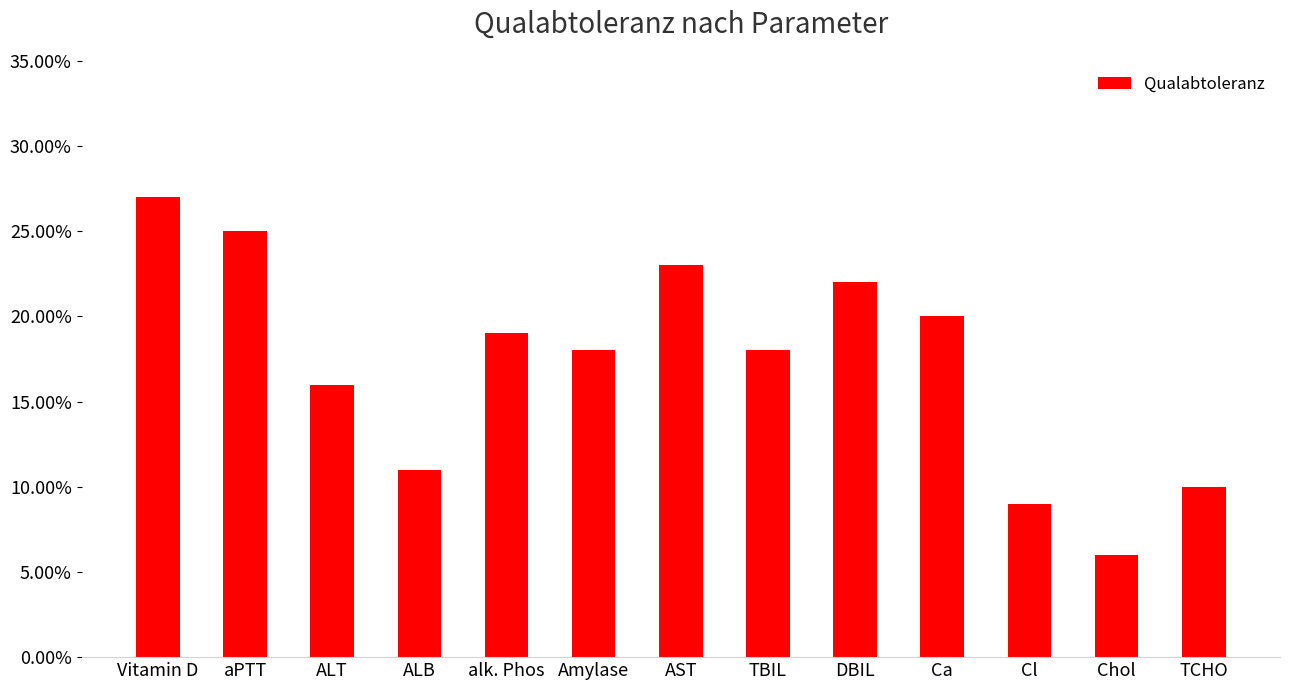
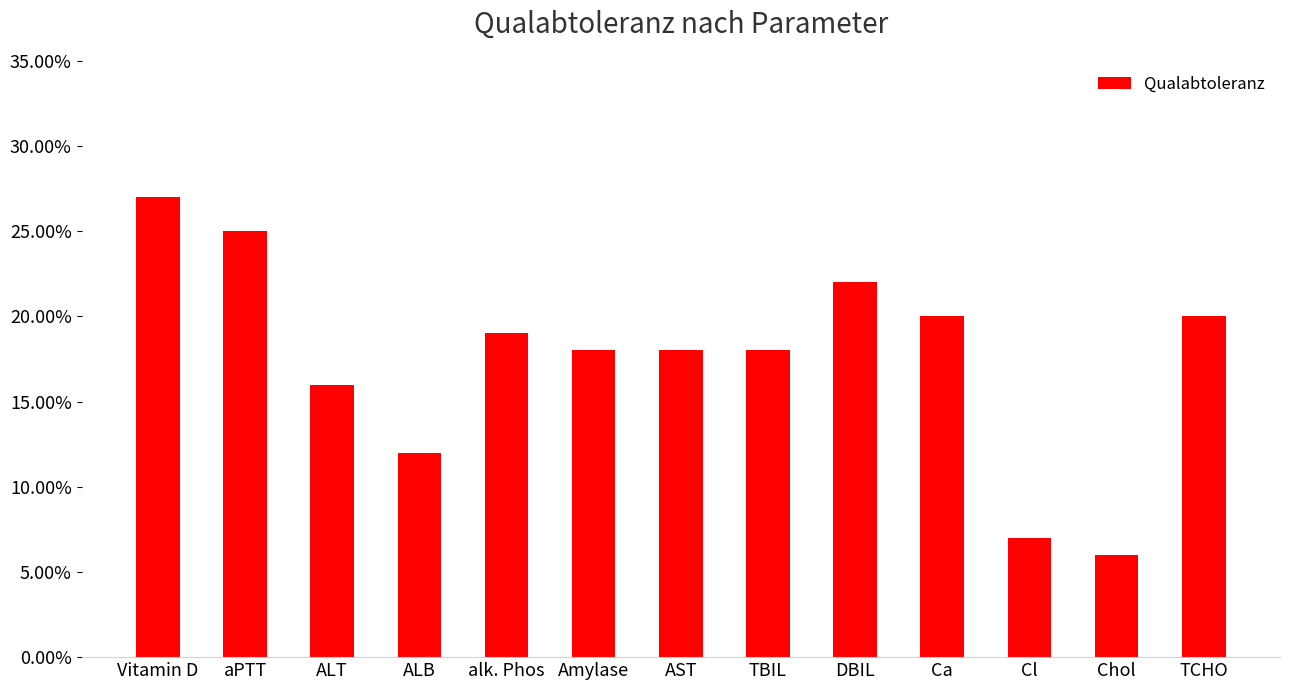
  {
    "Vitamin D": "27.0%",
    "aPTT": "25.0%",
    "ALT": "16.0%",
-   "ALB": "11.0%",
+   "ALB": "12.0%",
    "alk. Phos": "19.0%",
    "Amylase": "18.0%",
-   "AST": "23.0%",
+   "AST": "18.0%",
    "TBIL": "18.0%",
    "DBIL": "22.0%",
    "Ca": "20.0%",
-   "Cl": "9.0%",
+   "Cl": "7.0%",
    "Chol": "6.0%",
-   "TCHO": "10.0%"
+   "TCHO": "20.0%"
  }
